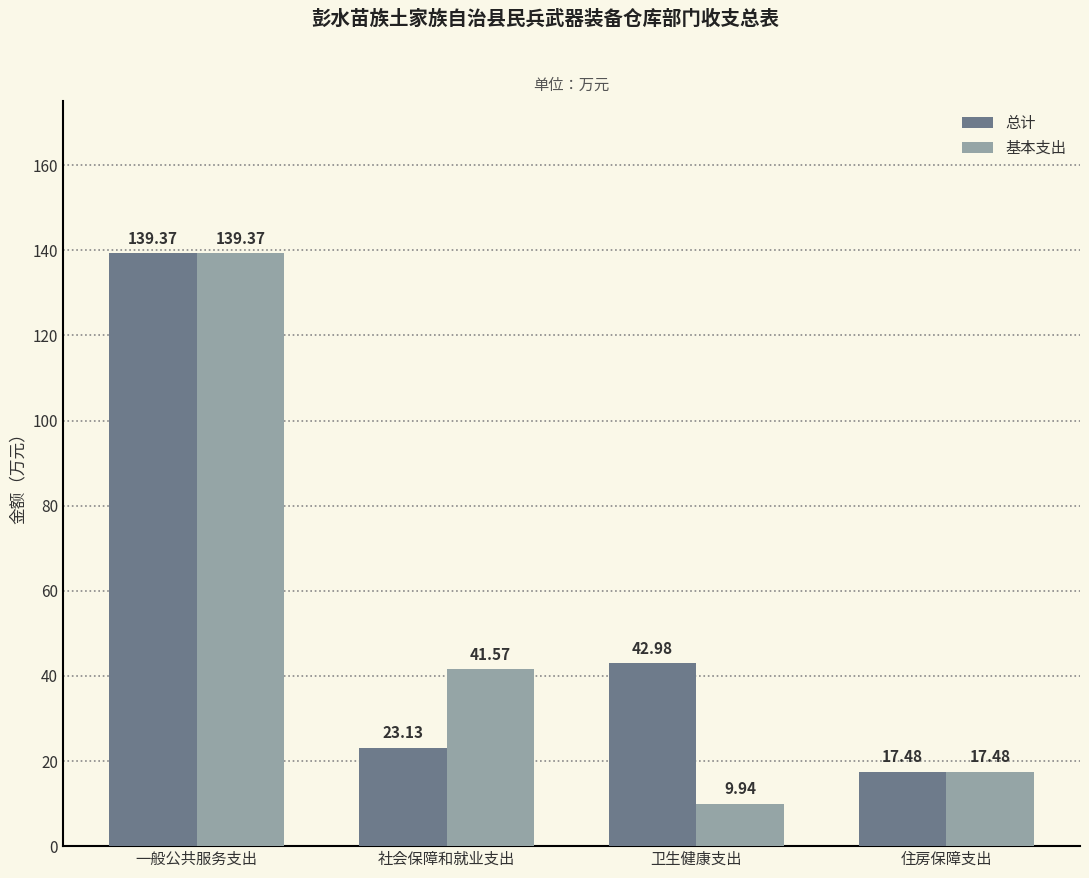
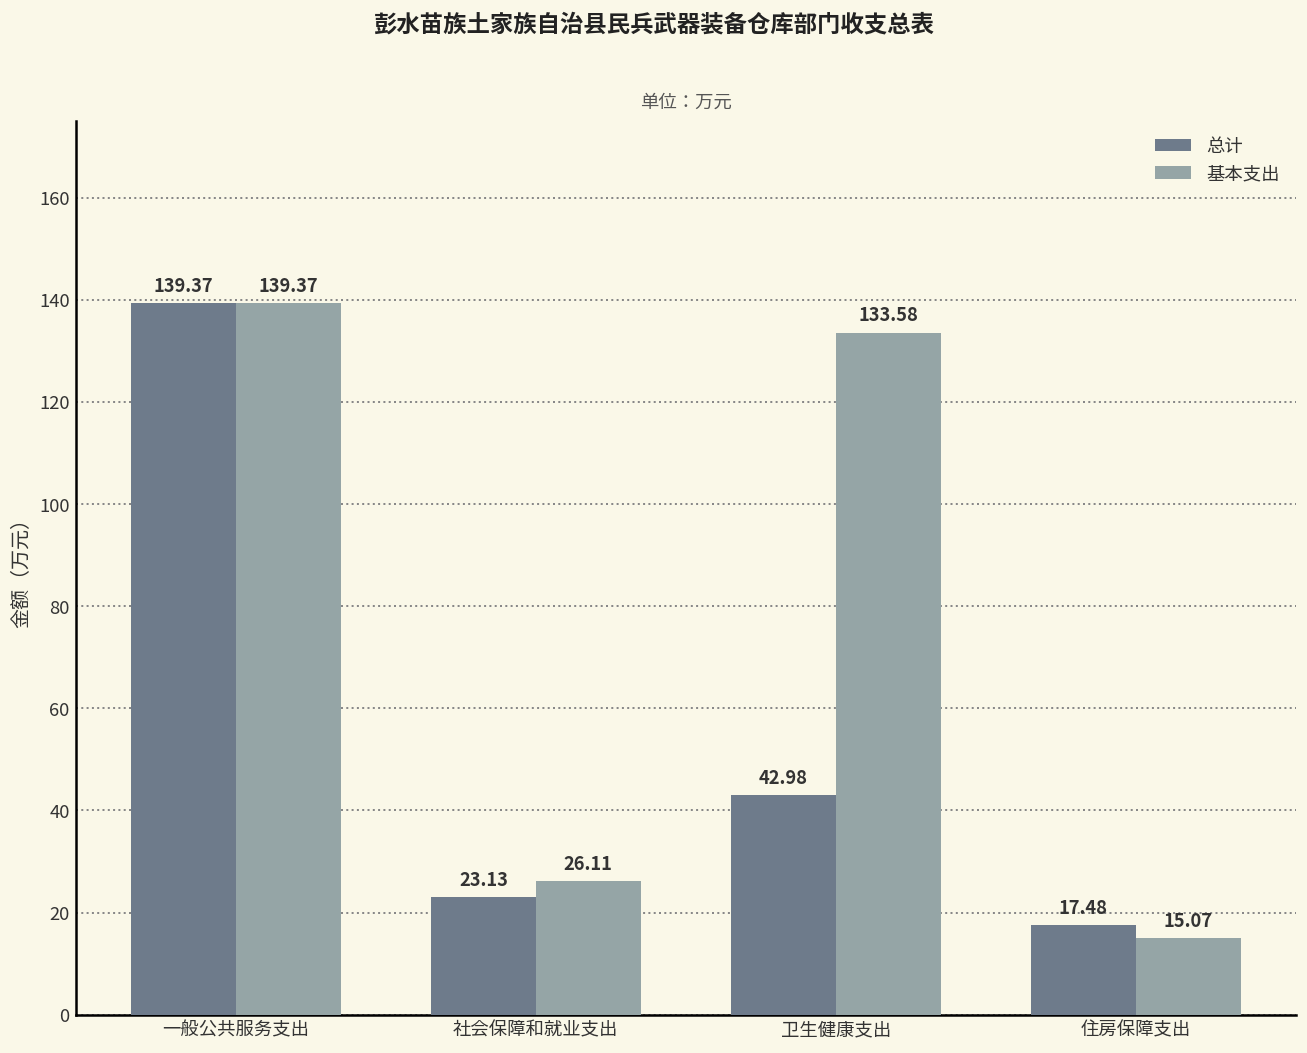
  {
    "总计": {
      "一般公共服务支出": 139.37,
      "社会保障和就业支出": 23.13,
      "卫生健康支出": 42.98,
      "住房保障支出": 17.48
    },
    "基本支出": {
      "一般公共服务支出": 139.37,
-     "社会保障和就业支出": 41.57,
-     "卫生健康支出": 9.94,
-     "住房保障支出": 17.48
+     "社会保障和就业支出": 26.11,
+     "卫生健康支出": 133.58,
+     "住房保障支出": 15.07
    }
  }
